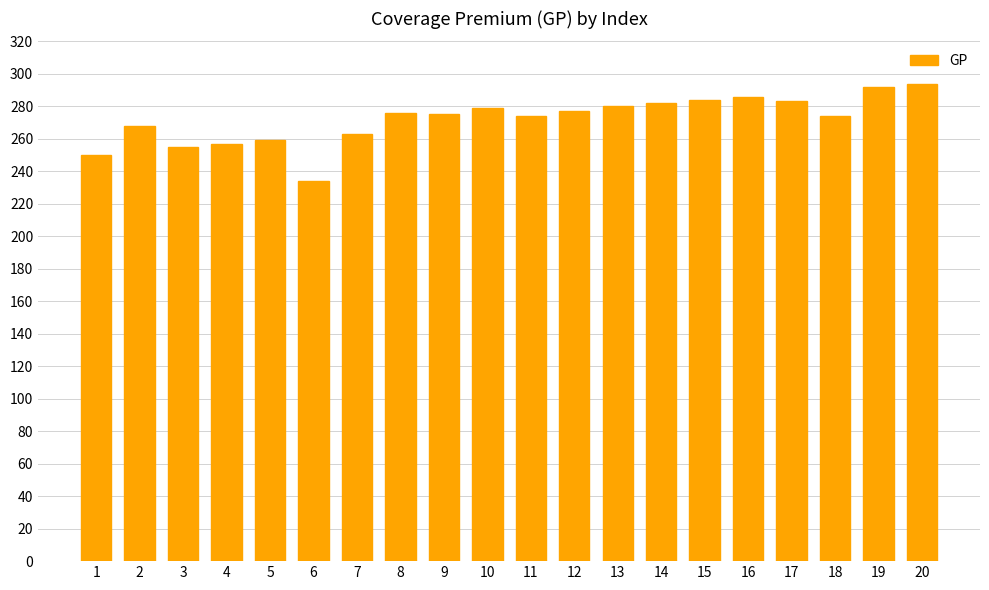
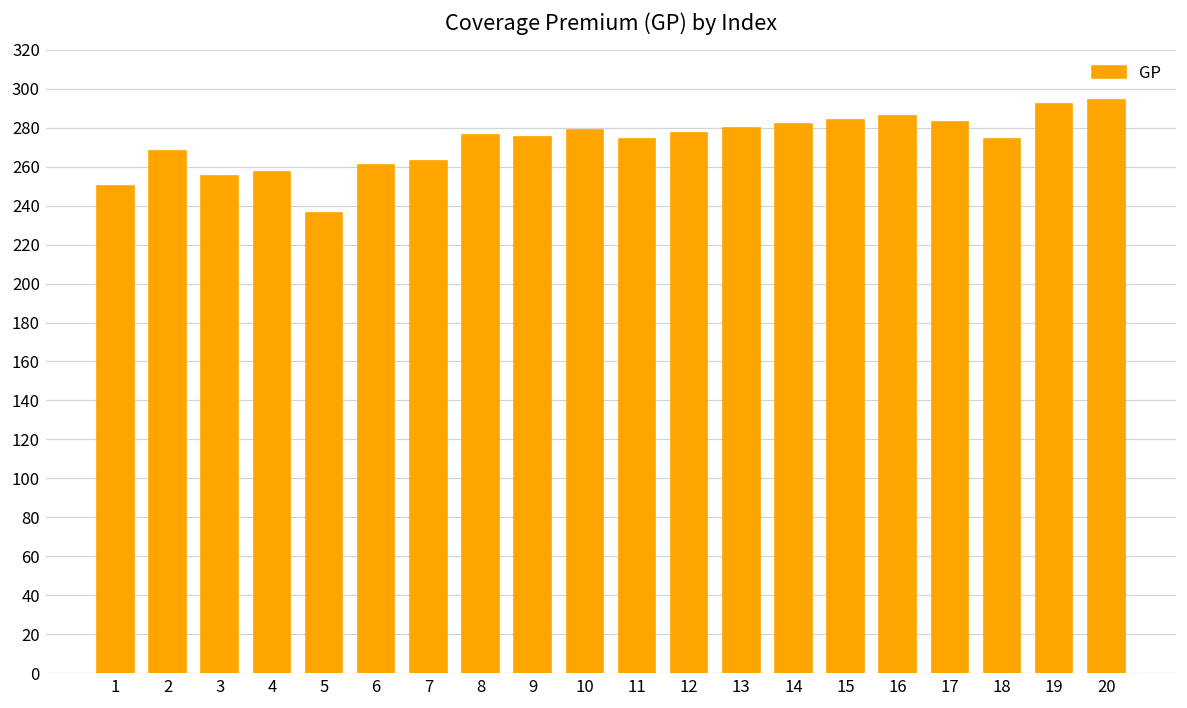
  {
    "1": 250,
    "2": 268,
    "3": 255,
    "4": 257,
-   "5": 259,
-   "6": 234,
+   "5": 236,
+   "6": 261,
    "7": 263,
    "8": 276,
    "9": 275,
    "10": 279,
    "11": 274,
    "12": 277,
    "13": 280,
    "14": 282,
    "15": 284,
    "16": 286,
    "17": 283,
    "18": 274,
    "19": 292,
    "20": 294
  }
